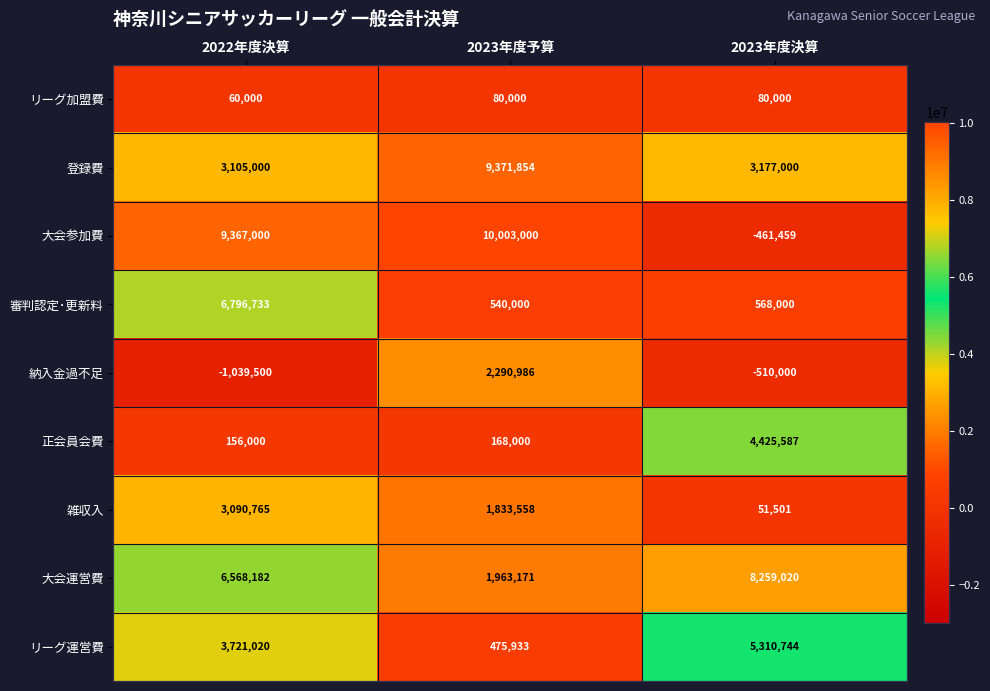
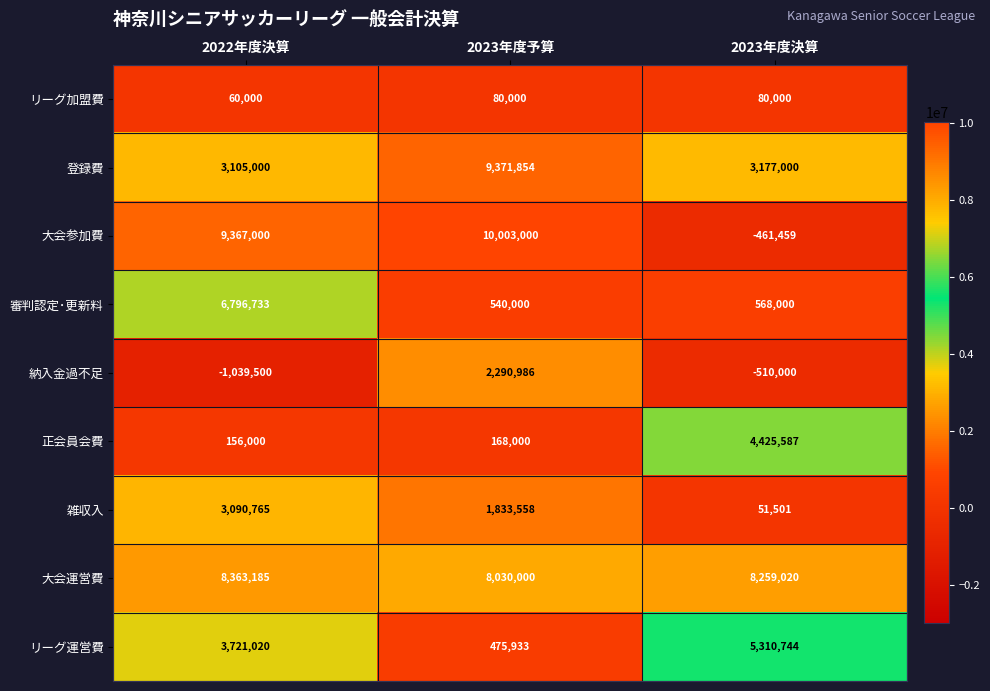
  {
    "リーグ加盟費": {
      "2022年度決算": "60,000",
      "2023年度予算": "80,000",
      "2023年度決算": "80,000"
    },
    "登録費": {
      "2022年度決算": "3,105,000",
      "2023年度予算": "9,371,854",
      "2023年度決算": "3,177,000"
    },
    "大会参加費": {
      "2022年度決算": "9,367,000",
      "2023年度予算": "10,003,000",
      "2023年度決算": "-461,459"
    },
    "審判認定･更新料": {
      "2022年度決算": "6,796,733",
      "2023年度予算": "540,000",
      "2023年度決算": "568,000"
    },
    "納入金過不足": {
      "2022年度決算": "-1,039,500",
      "2023年度予算": "2,290,986",
      "2023年度決算": "-510,000"
    },
    "正会員会費": {
      "2022年度決算": "156,000",
      "2023年度予算": "168,000",
      "2023年度決算": "4,425,587"
    },
    "雑収入": {
      "2022年度決算": "3,090,765",
      "2023年度予算": "1,833,558",
      "2023年度決算": "51,501"
    },
    "大会運営費": {
-     "2022年度決算": "6,568,182",
-     "2023年度予算": "1,963,171",
+     "2022年度決算": "8,363,185",
+     "2023年度予算": "8,030,000",
      "2023年度決算": "8,259,020"
    },
    "リーグ運営費": {
      "2022年度決算": "3,721,020",
      "2023年度予算": "475,933",
      "2023年度決算": "5,310,744"
    }
  }
